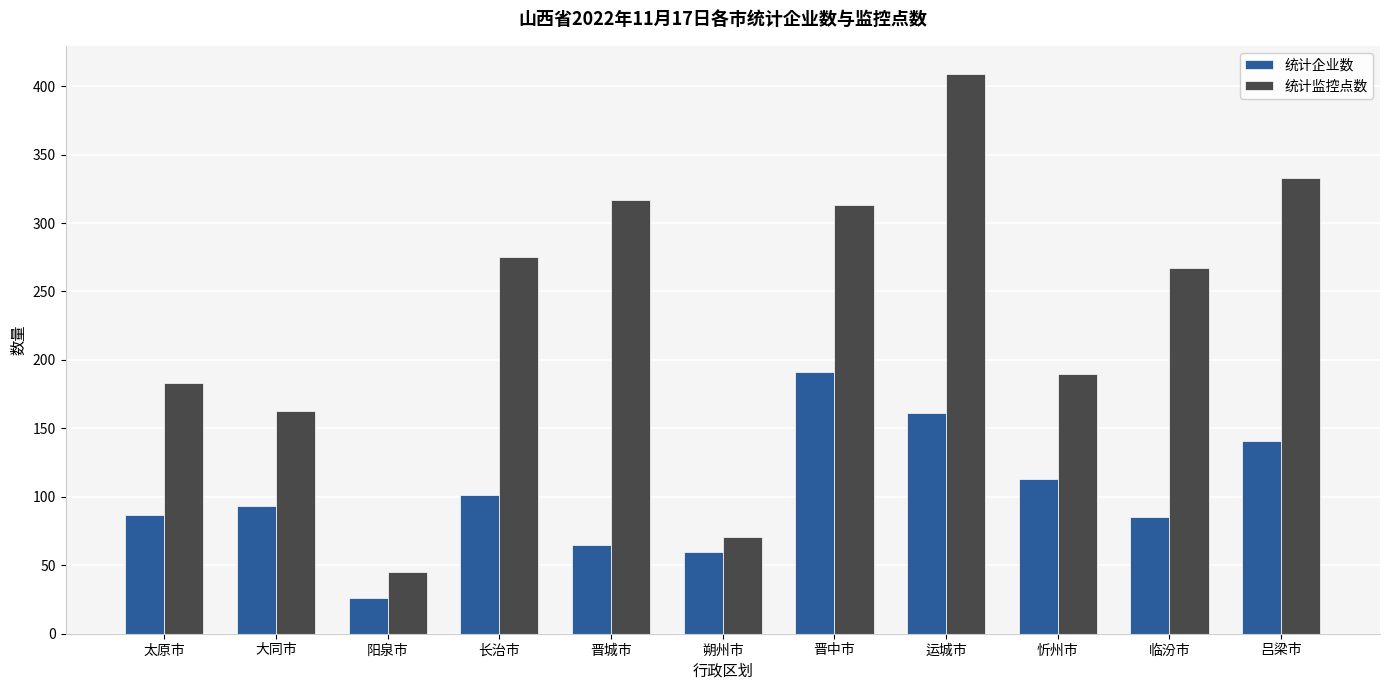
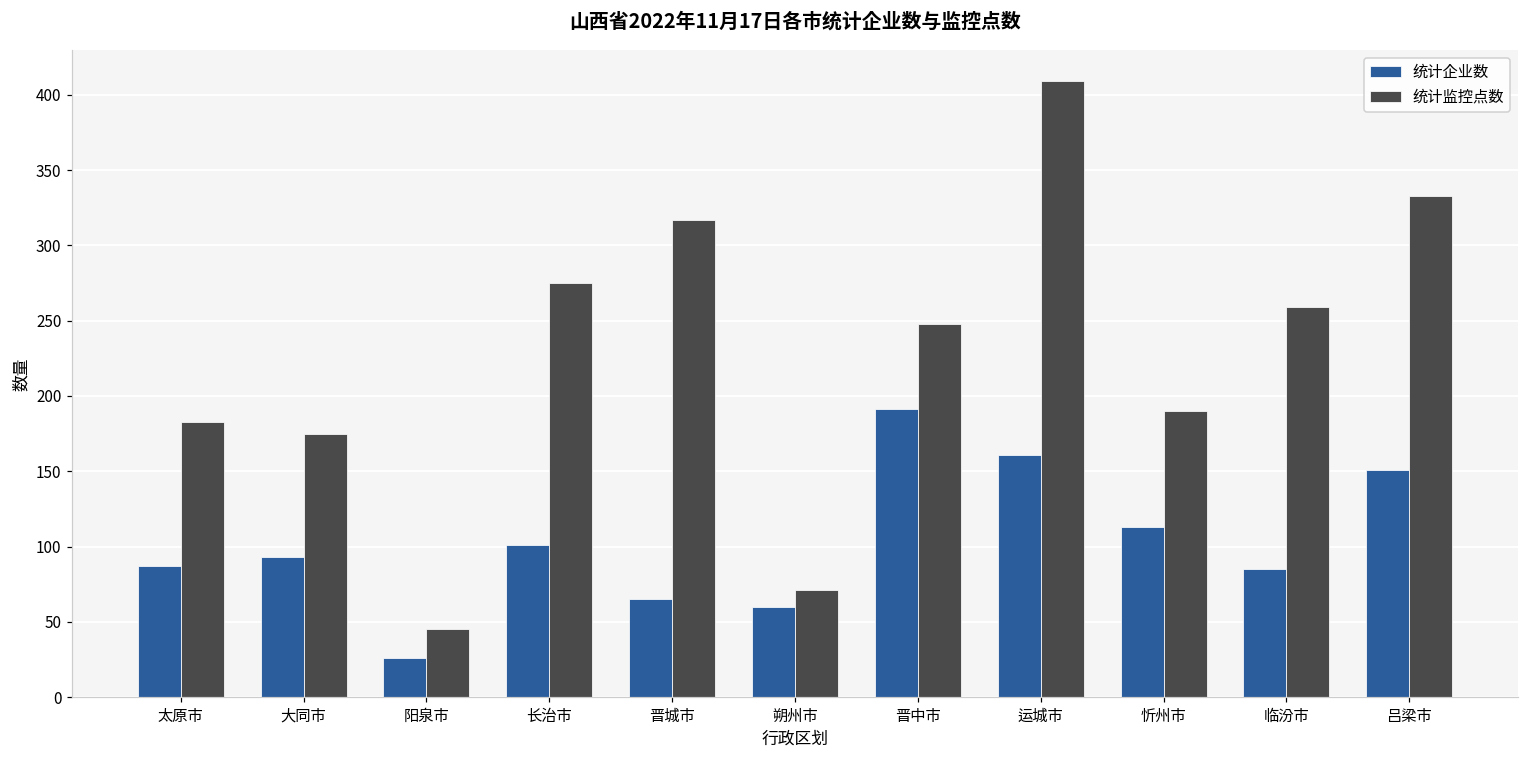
  {
    "统计企业数": {
      "太原市": 87,
      "大同市": 93,
      "阳泉市": 26,
      "长治市": 101,
      "晋城市": 65,
      "朔州市": 60,
      "晋中市": 191,
      "运城市": 161,
      "忻州市": 113,
      "临汾市": 85,
-     "吕梁市": 141
+     "吕梁市": 151
    },
    "统计监控点数": {
      "太原市": 183,
-     "大同市": 163,
+     "大同市": 175,
      "阳泉市": 45,
      "长治市": 275,
      "晋城市": 317,
      "朔州市": 71,
-     "晋中市": 313,
+     "晋中市": 248,
      "运城市": 409,
      "忻州市": 190,
-     "临汾市": 267,
+     "临汾市": 259,
      "吕梁市": 333
    }
  }
